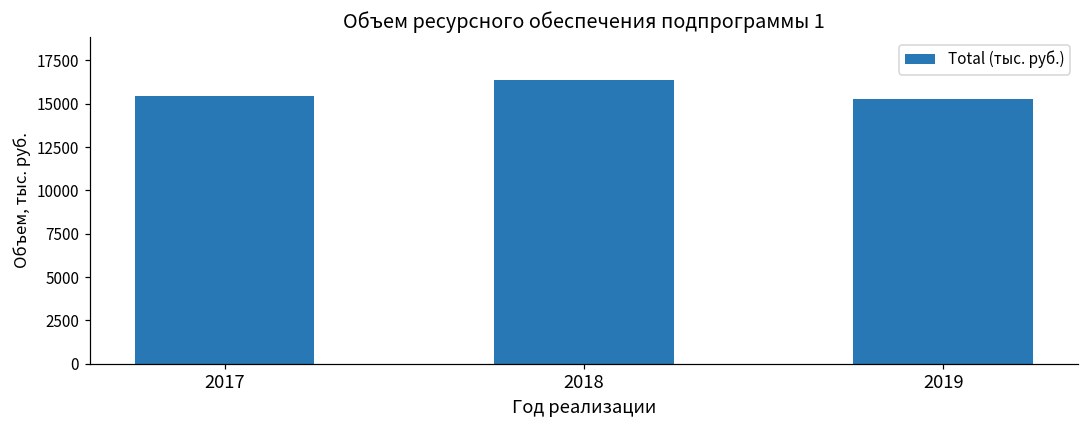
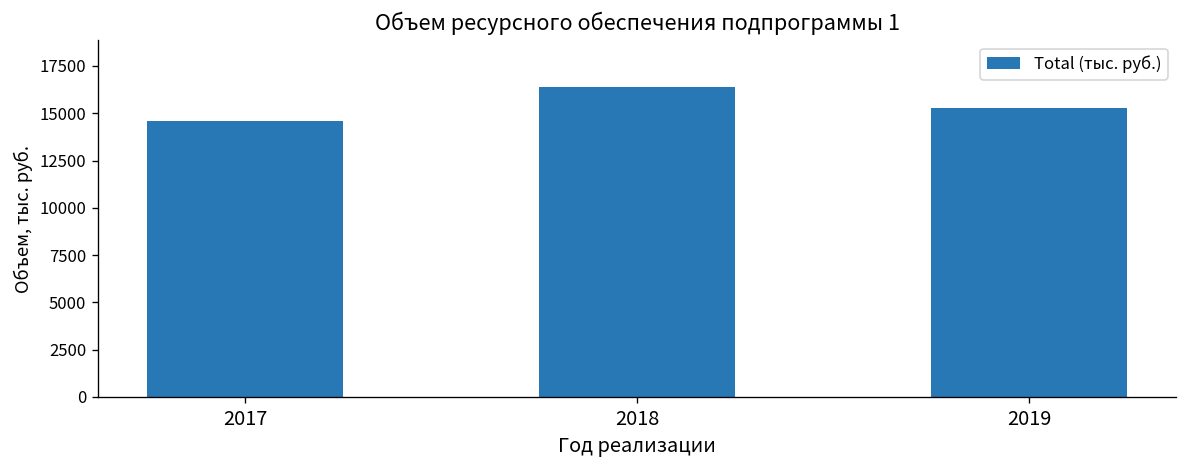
  {
-   "2017": 15400,
+   "2017": 14600,
    "2018": 16400,
    "2019": 15300
  }
